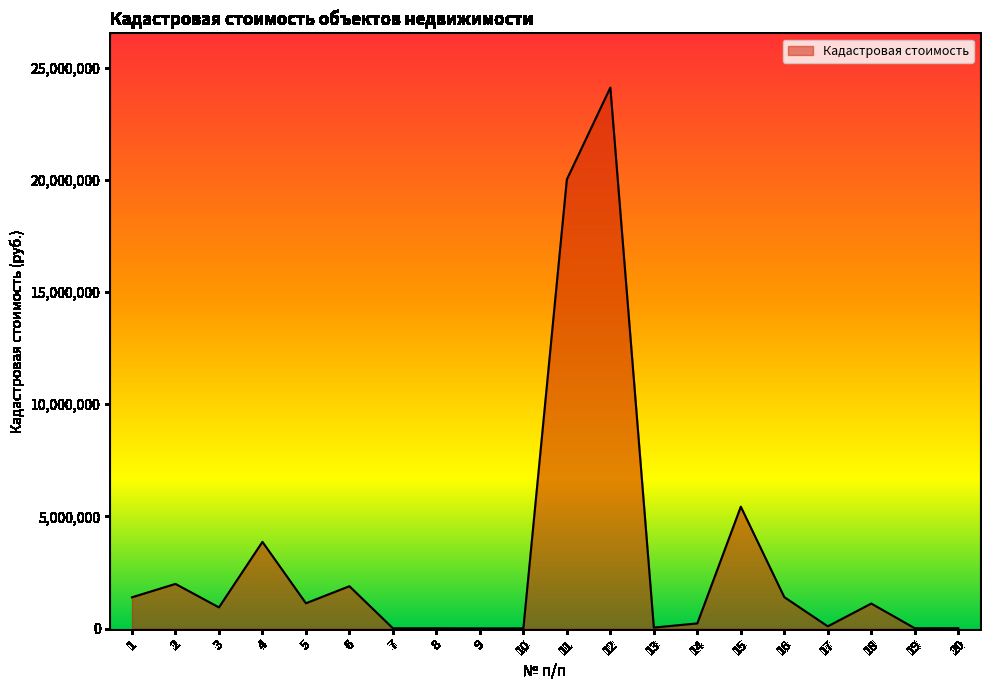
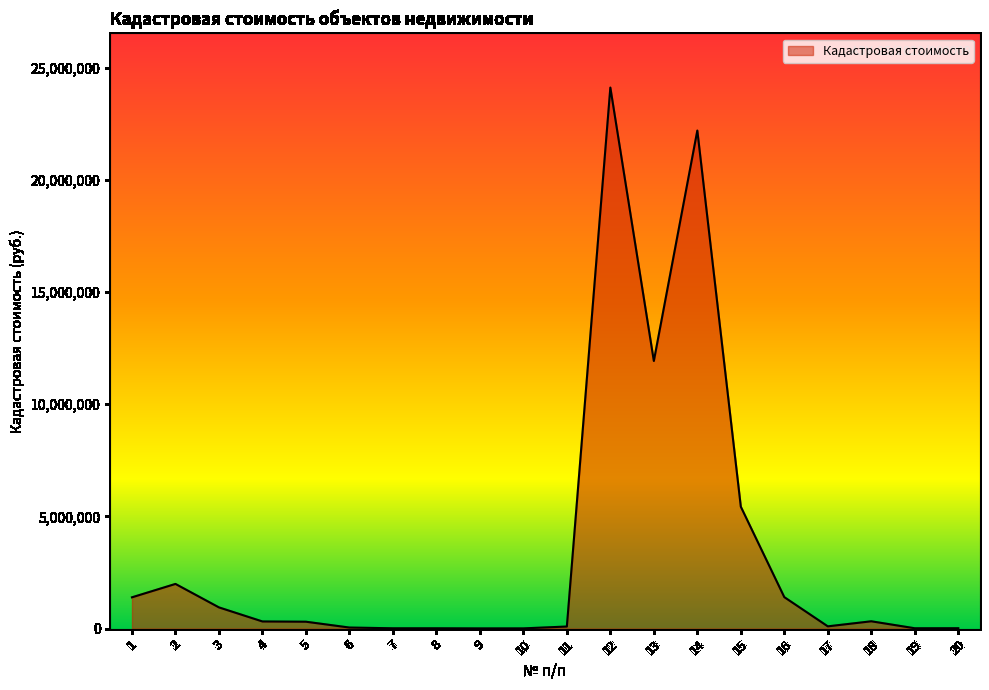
  {
    "1": "1,400,000",
    "2": "2,000,000",
    "3": "900,000",
-   "4": "3,900,000",
-   "5": "1,100,000",
-   "6": "1,900,000",
+   "4": "300,000",
+   "5": "300,000",
+   "6": "0",
    "7": "0",
    "8": "0",
    "9": "0",
    "10": "0",
-   "11": "20,000,000",
+   "11": "100,000",
    "12": "24,100,000",
-   "13": "0",
-   "14": "200,000",
+   "13": "11,900,000",
+   "14": "22,200,000",
    "15": "5,400,000",
    "16": "1,400,000",
    "17": "100,000",
-   "18": "1,100,000",
+   "18": "300,000",
    "19": "0",
    "20": "0"
  }
